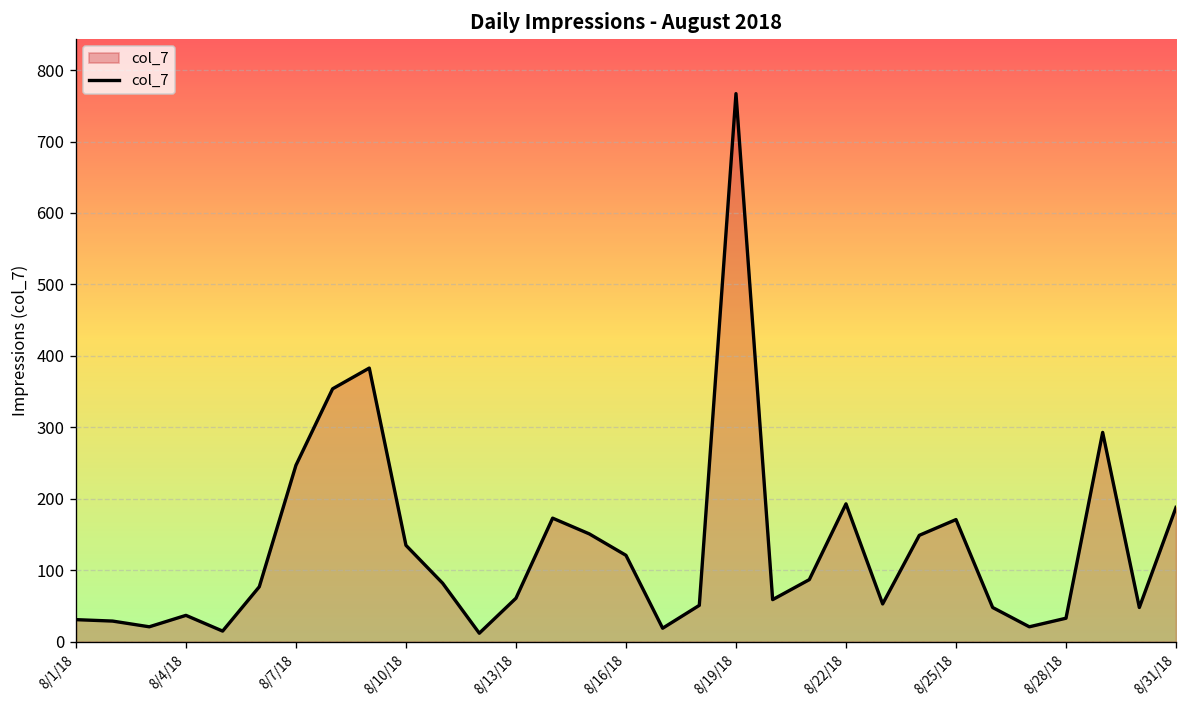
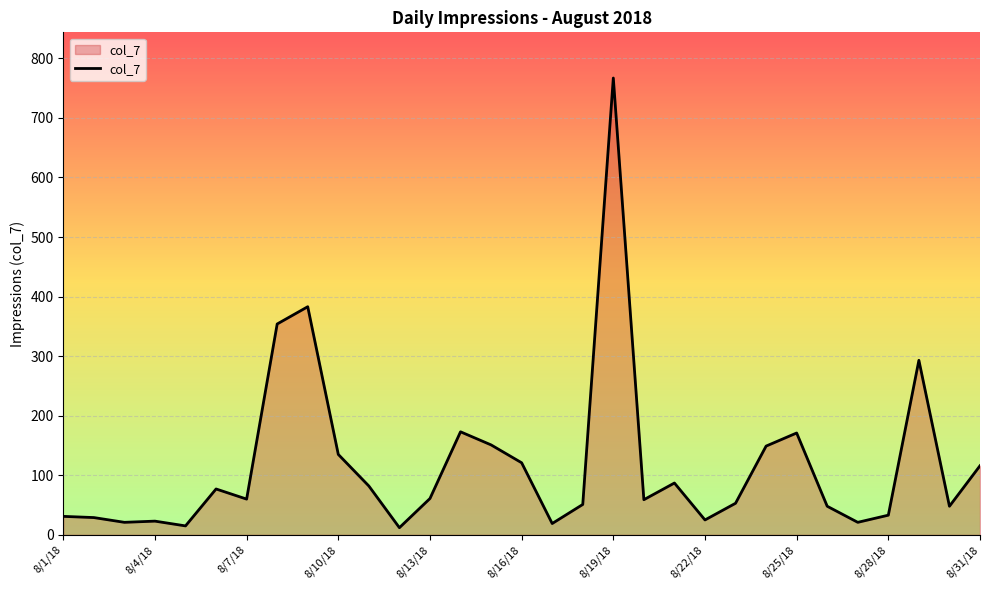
  {
    "8/1/18": 30,
-   "8/4/18": 40,
-   "8/7/18": 250,
+   "8/4/18": 20,
+   "8/7/18": 60,
    "8/10/18": 140,
    "8/13/18": 60,
    "8/16/18": 120,
    "8/19/18": 770,
-   "8/22/18": 190,
+   "8/22/18": 30,
    "8/25/18": 170,
    "8/28/18": 30,
-   "8/31/18": 190
+   "8/31/18": 120
  }
